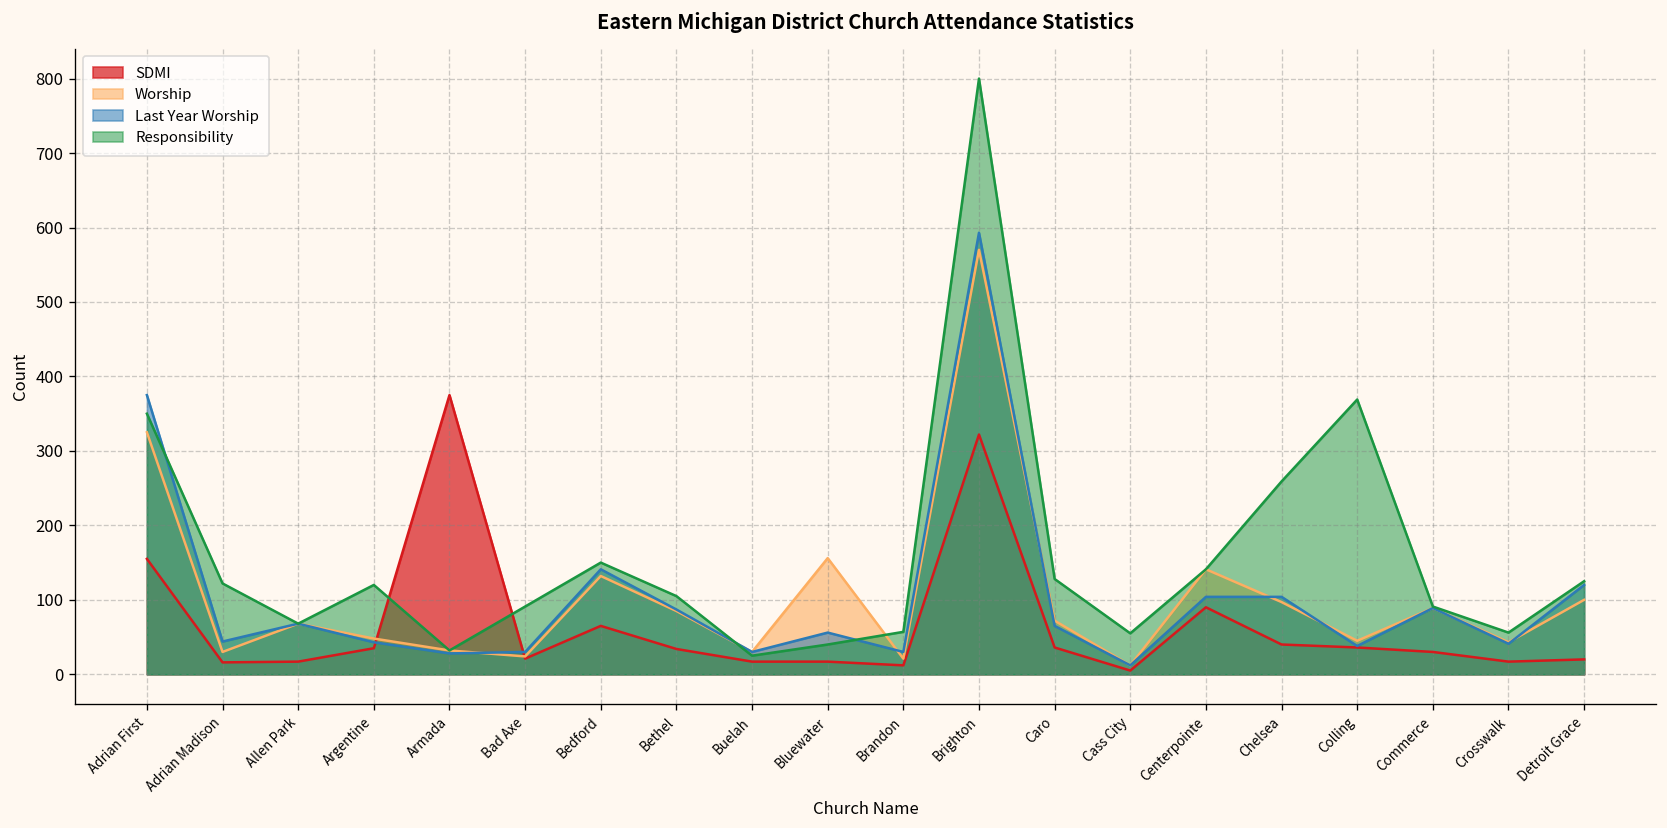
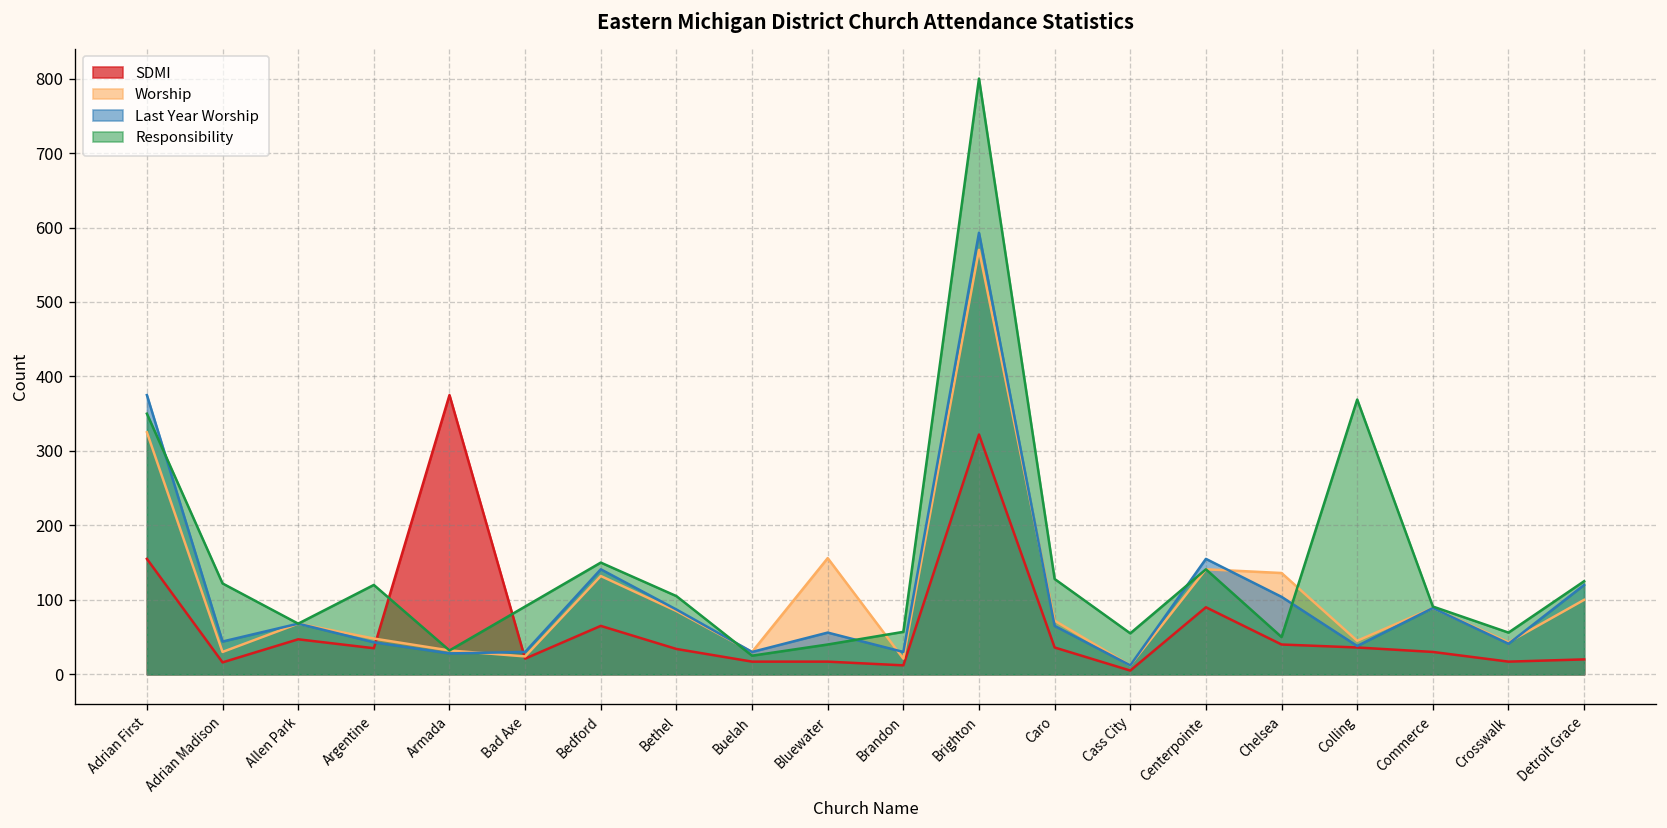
  {
    "SDMI": {
      "Adrian First": 160,
      "Adrian Madison": 20,
-     "Allen Park": 20,
+     "Allen Park": 50,
      "Argentine": 40,
      "Armada": 380,
      "Bedford": 70,
      "Bethel": 30,
      "Buelah": 20,
      "Bluewater": 20,
      "Brandon": 10,
      "Brighton": 320,
      "Caro": 40,
      "Cass City": 10,
      "Centerpointe": 90,
      "Chelsea": 40,
      "Commerce": 30,
      "Crosswalk": 20,
      "Detroit Grace": 20
    },
    "Worship": {
      "Adrian First": 330,
      "Adrian Madison": 30,
      "Argentine": 50,
      "Bedford": 130,
      "Bluewater": 160,
      "Brandon": 20,
      "Brighton": 570,
      "Caro": 70,
-     "Chelsea": 100,
+     "Chelsea": 140,
      "Colling": 50,
      "Detroit Grace": 100
    },
    "Last Year Worship": {
      "Adrian First": 380,
      "Adrian Madison": 40,
      "Argentine": 40,
      "Bad Axe": 30,
      "Bedford": 140,
      "Bluewater": 60,
      "Brandon": 30,
      "Brighton": 590,
      "Caro": 70,
-     "Centerpointe": 100,
+     "Centerpointe": 160,
      "Chelsea": 100,
      "Detroit Grace": 120
    },
    "Responsibility": {
      "Adrian First": 350,
      "Adrian Madison": 120,
      "Argentine": 120,
      "Bad Axe": 90,
      "Bedford": 150,
      "Bethel": 110,
      "Buelah": 30,
      "Bluewater": 40,
      "Brandon": 60,
      "Brighton": 800,
      "Caro": 130,
      "Cass City": 60,
-     "Chelsea": 260,
+     "Chelsea": 50,
      "Colling": 370,
      "Crosswalk": 60,
      "Detroit Grace": 130
    }
  }
